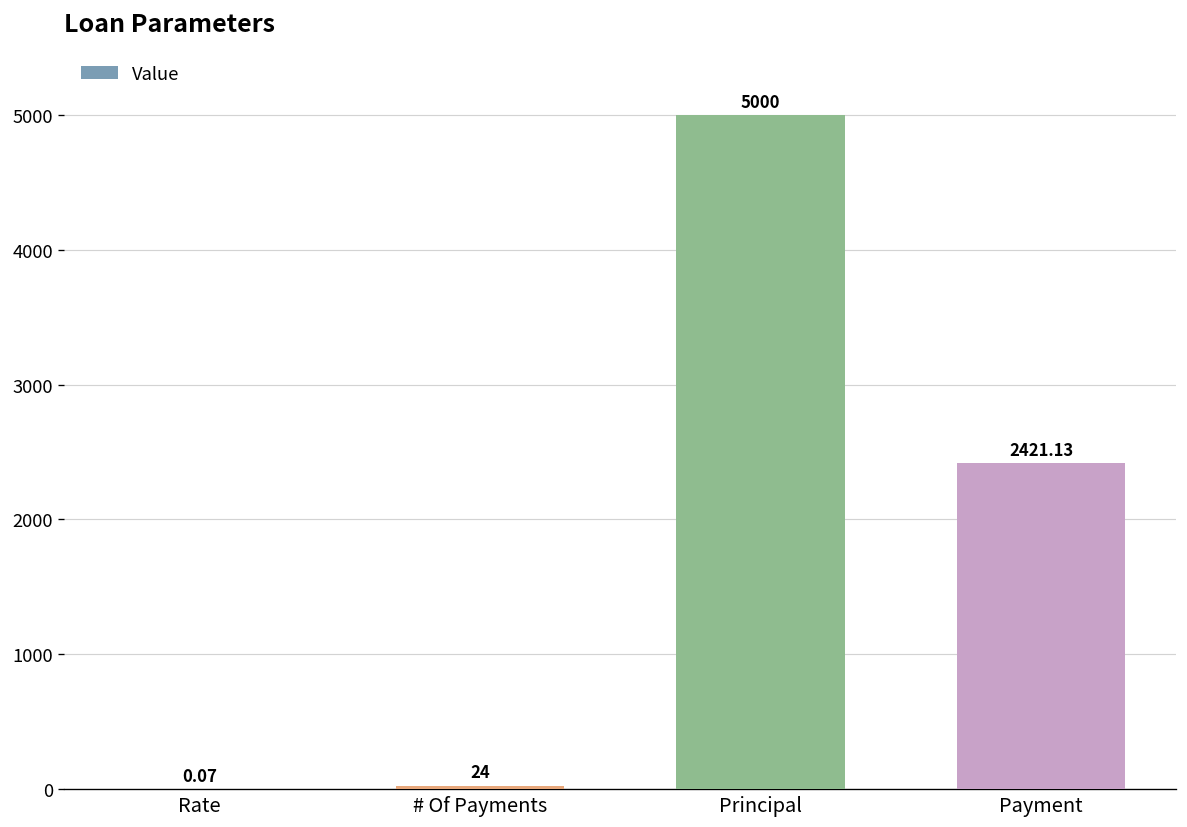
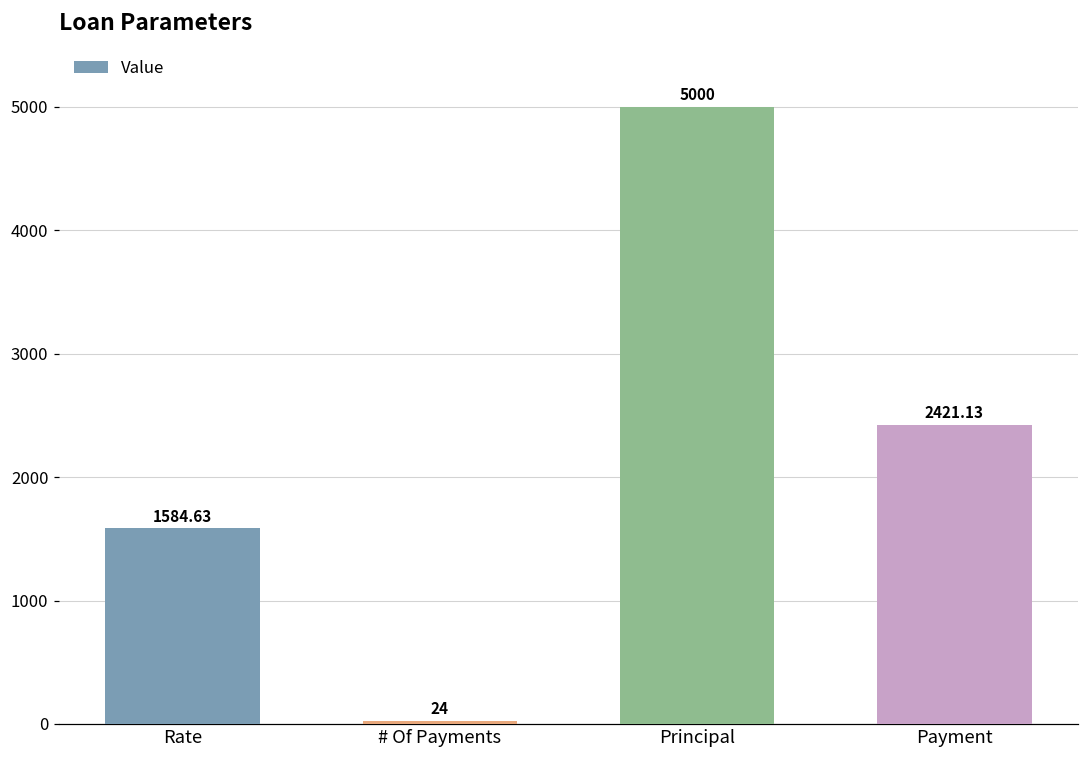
  {
-   "Rate": 0.07,
+   "Rate": 1584.63,
    "# Of Payments": 24,
    "Principal": 5000,
    "Payment": 2421.13
  }
